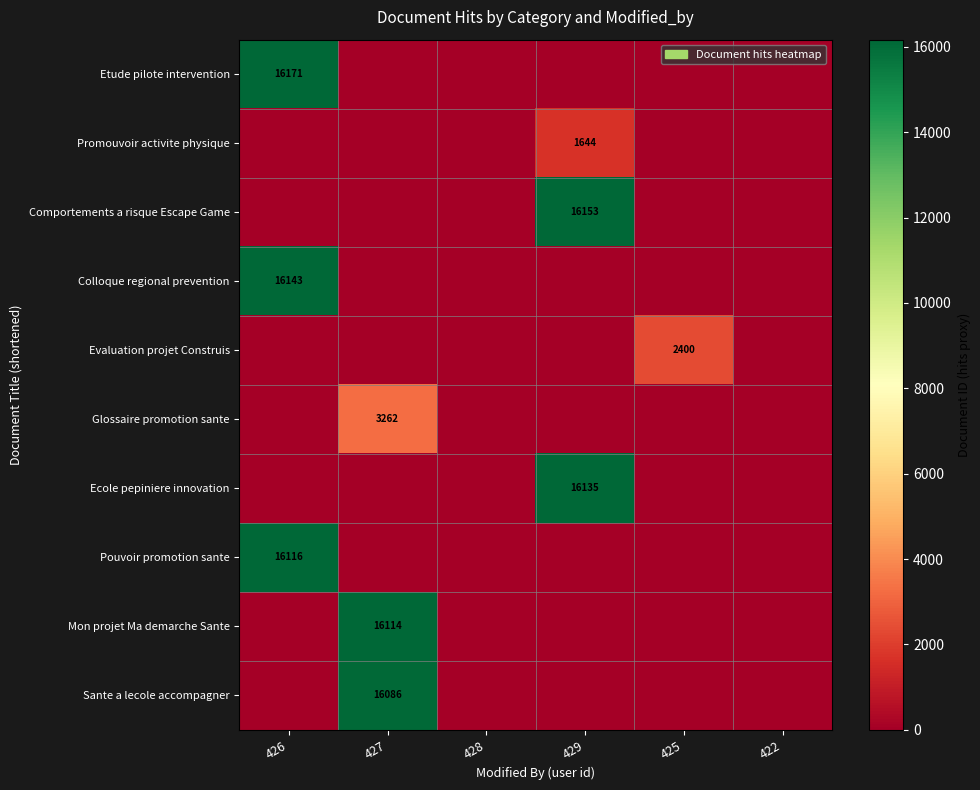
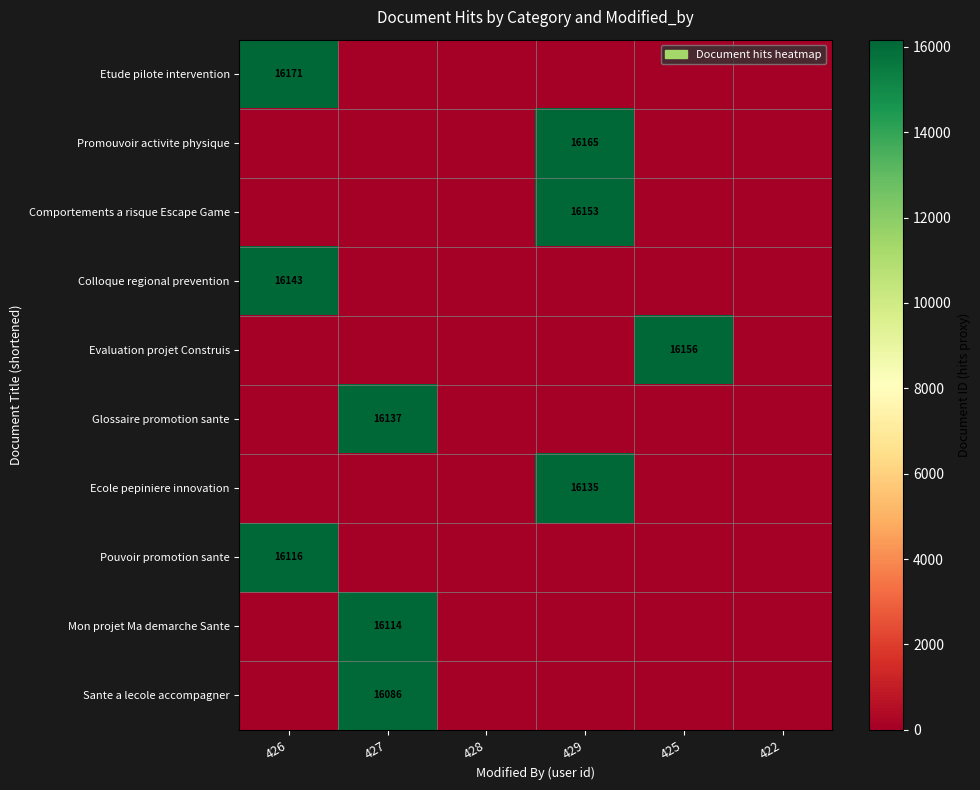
  {
    "Etude pilote intervention": {
      "426": 16171
    },
    "Promouvoir activite physique": {
-     "429": 1644
+     "429": 16165
    },
    "Comportements a risque Escape Game": {
      "429": 16153
    },
    "Colloque regional prevention": {
      "426": 16143
    },
    "Evaluation projet Construis": {
-     "425": 2400
+     "425": 16156
    },
    "Glossaire promotion sante": {
-     "427": 3262
+     "427": 16137
    },
    "Ecole pepiniere innovation": {
      "429": 16135
    },
    "Pouvoir promotion sante": {
      "426": 16116
    },
    "Mon projet Ma demarche Sante": {
      "427": 16114
    },
    "Sante a lecole accompagner": {
      "427": 16086
    }
  }
